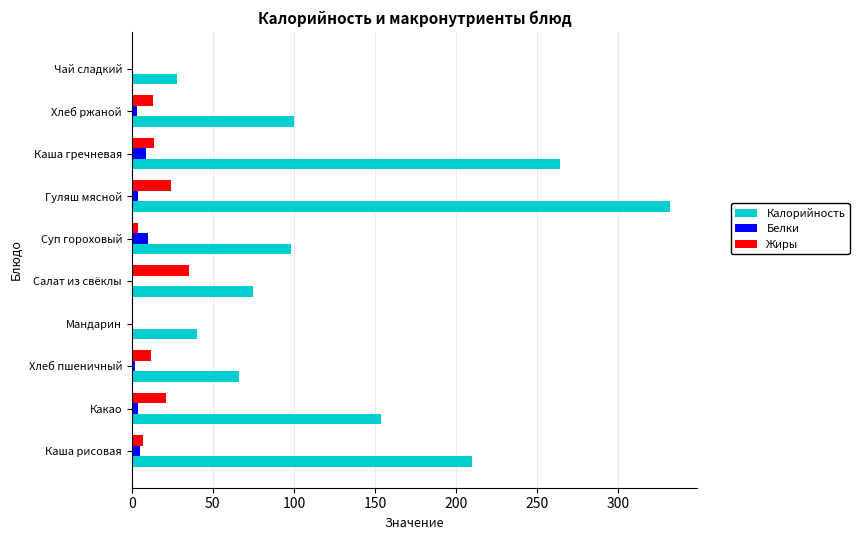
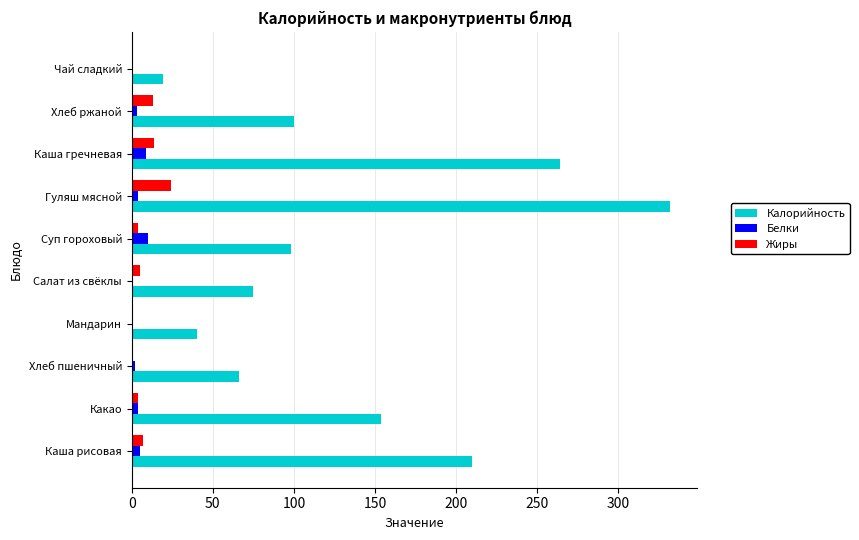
  {
    "Калорийность": {
-     "Чай сладкий": 28,
+     "Чай сладкий": 19,
      "Хлеб ржаной": 100,
      "Каша гречневая": 264,
      "Гуляш мясной": 332,
      "Суп гороховый": 98,
      "Салат из свёклы": 75,
      "Мандарин": 40,
      "Хлеб пшеничный": 66,
      "Какао": 154,
      "Каша рисовая": 210
    },
    "Белки": {
      "Чай сладкий": 0,
      "Хлеб ржаной": 3,
      "Каша гречневая": 9,
      "Гуляш мясной": 4,
      "Суп гороховый": 10,
      "Мандарин": 0,
      "Хлеб пшеничный": 2,
      "Какао": 4,
      "Каша рисовая": 5
    },
    "Жиры": {
      "Чай сладкий": 0,
      "Хлеб ржаной": 13,
      "Каша гречневая": 14,
      "Гуляш мясной": 24,
      "Суп гороховый": 4,
-     "Салат из свёклы": 35,
+     "Салат из свёклы": 5,
      "Мандарин": 0,
-     "Хлеб пшеничный": 12,
-     "Какао": 21,
+     "Хлеб пшеничный": 1,
+     "Какао": 4,
      "Каша рисовая": 7
    }
  }
